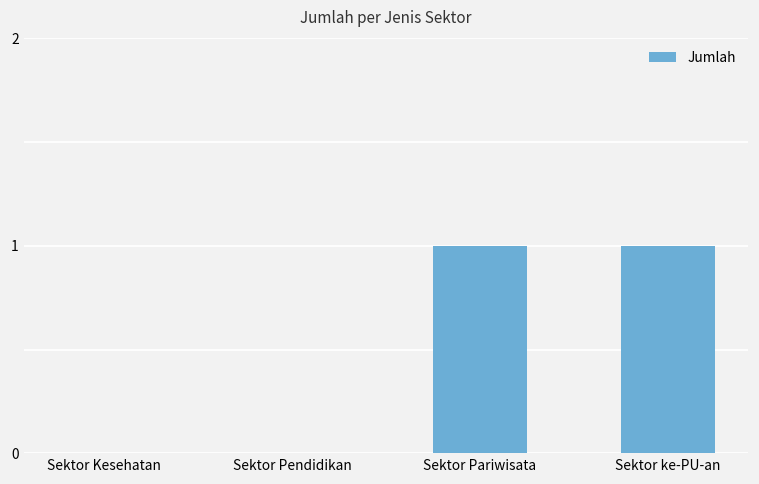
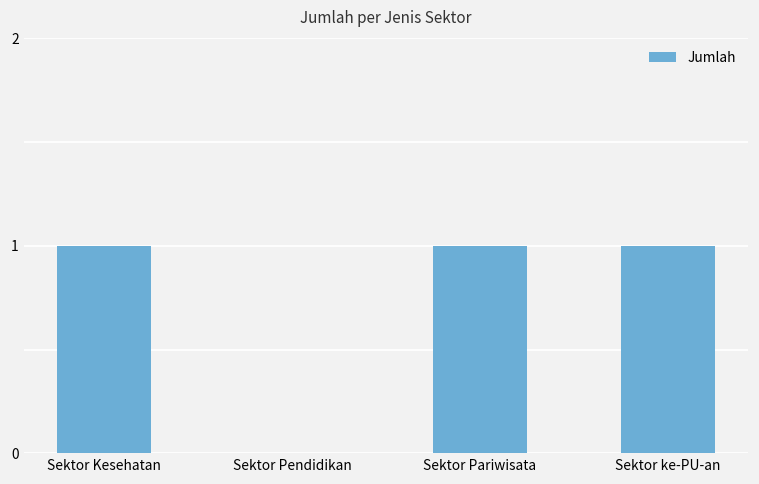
  {
-   "Sektor Kesehatan": 0,
+   "Sektor Kesehatan": 1,
    "Sektor Pendidikan": 0,
    "Sektor Pariwisata": 1,
    "Sektor ke-PU-an": 1
  }
